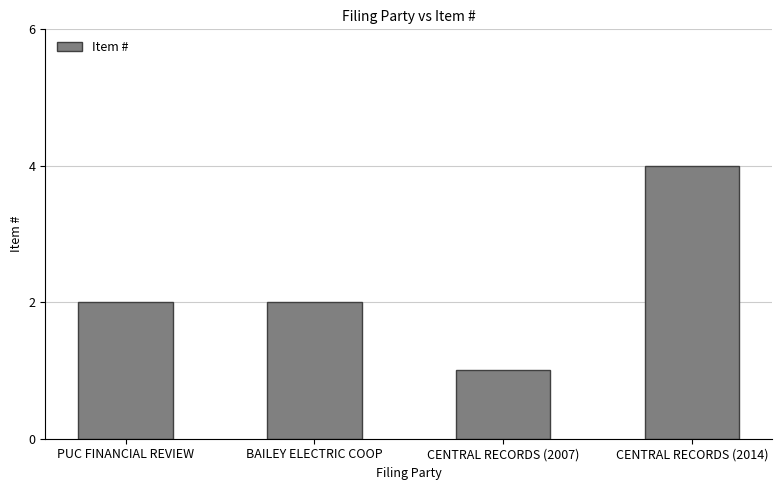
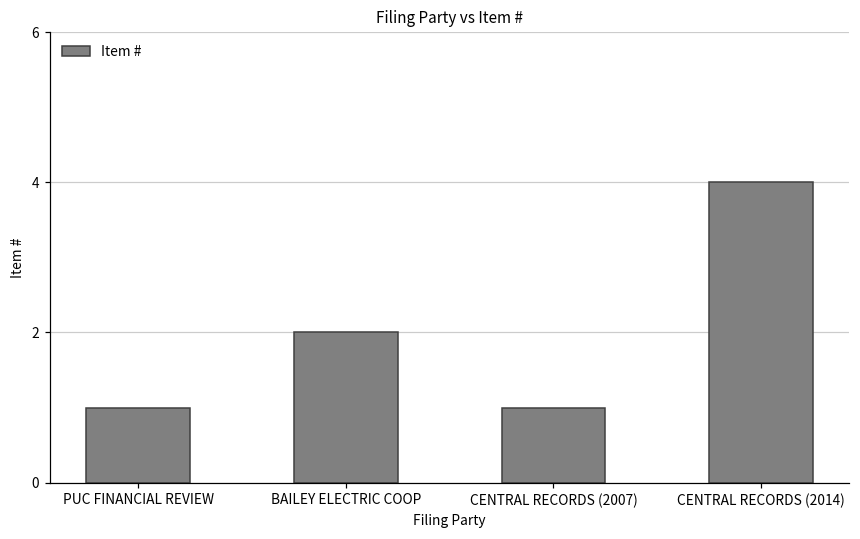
  {
-   "PUC FINANCIAL REVIEW": 2,
+   "PUC FINANCIAL REVIEW": 1,
    "BAILEY ELECTRIC COOP": 2,
    "CENTRAL RECORDS (2007)": 1,
    "CENTRAL RECORDS (2014)": 4
  }
